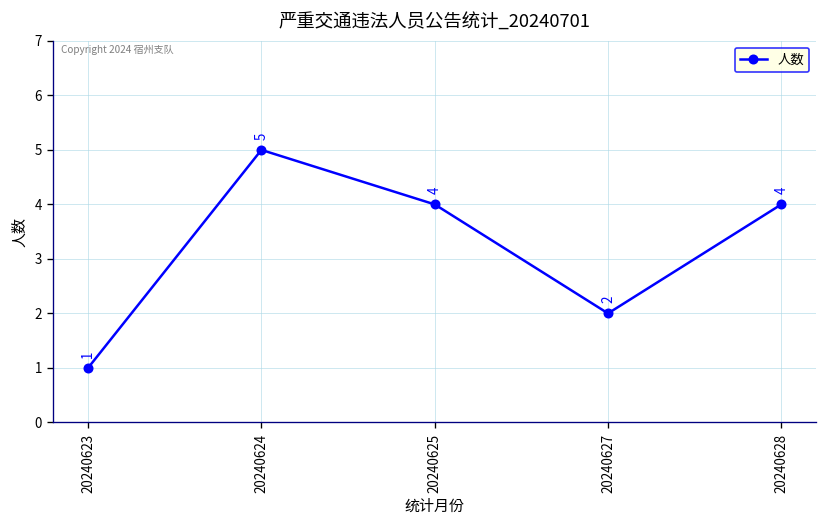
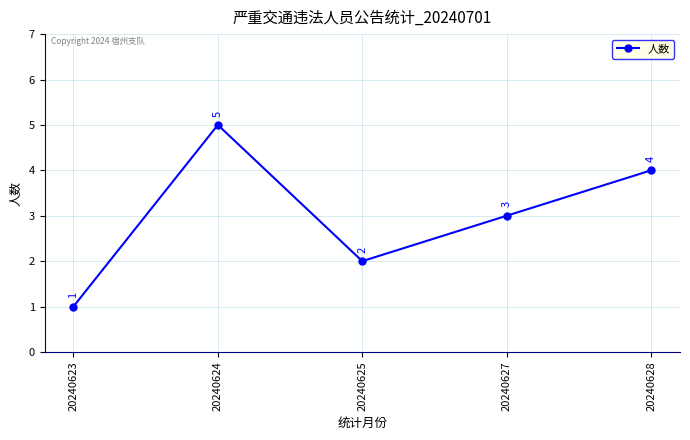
  {
    "20240623": 1,
    "20240624": 5,
-   "20240625": 4,
-   "20240627": 2,
+   "20240625": 2,
+   "20240627": 3,
    "20240628": 4
  }
